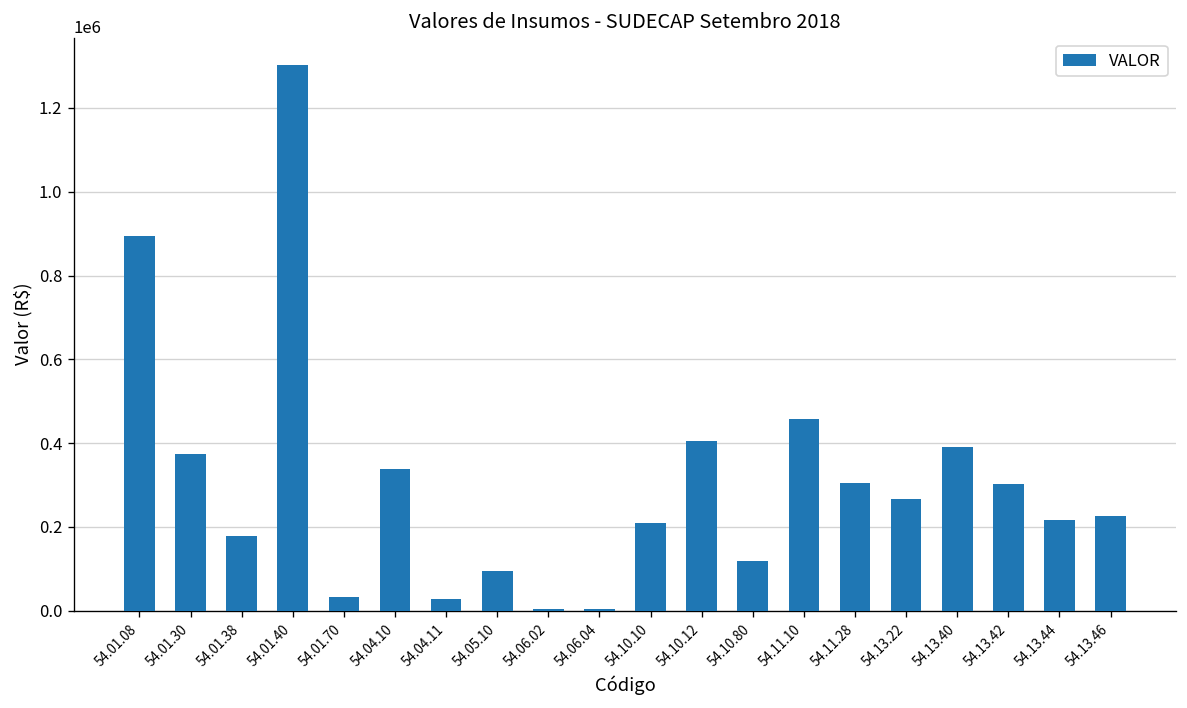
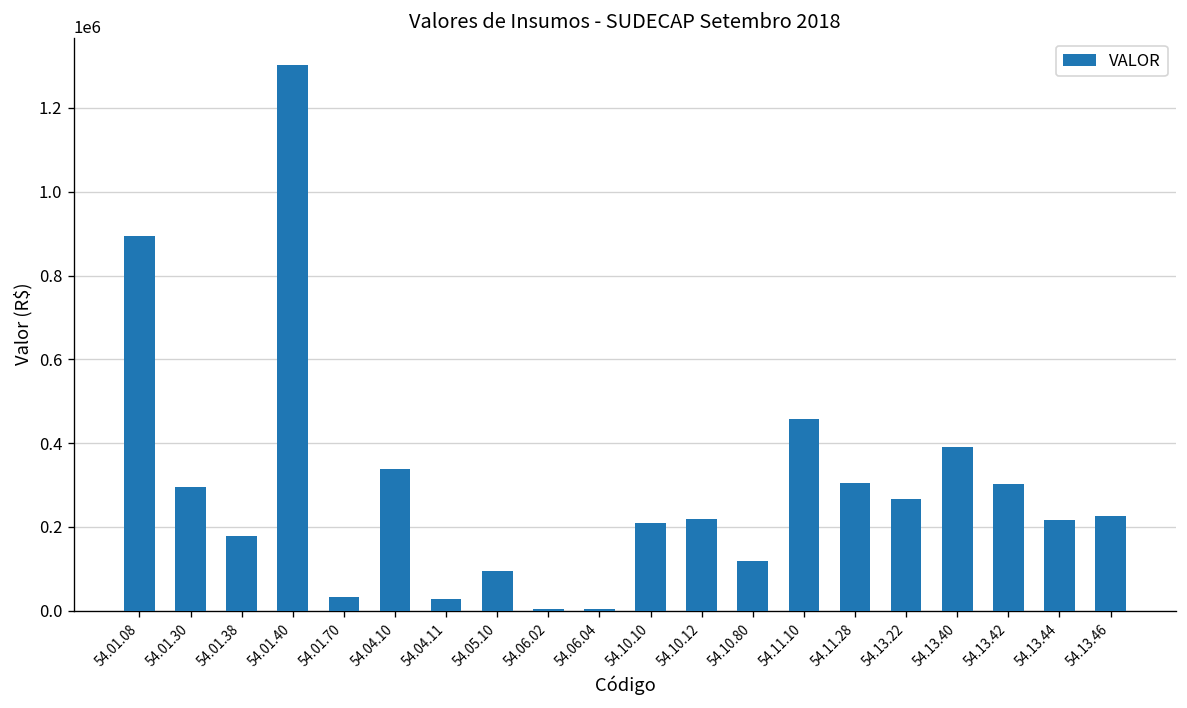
  {
    "54.01.08": 890000,
-   "54.01.30": 370000,
+   "54.01.30": 290000,
    "54.01.38": 180000,
    "54.01.40": 1300000,
    "54.01.70": 30000,
    "54.04.10": 340000,
    "54.04.11": 30000,
    "54.05.10": 100000,
    "54.10.10": 210000,
-   "54.10.12": 400000,
+   "54.10.12": 220000,
    "54.10.80": 120000,
    "54.11.10": 460000,
    "54.11.28": 300000,
    "54.13.22": 270000,
    "54.13.40": 390000,
    "54.13.42": 300000,
    "54.13.44": 220000,
    "54.13.46": 230000
  }
